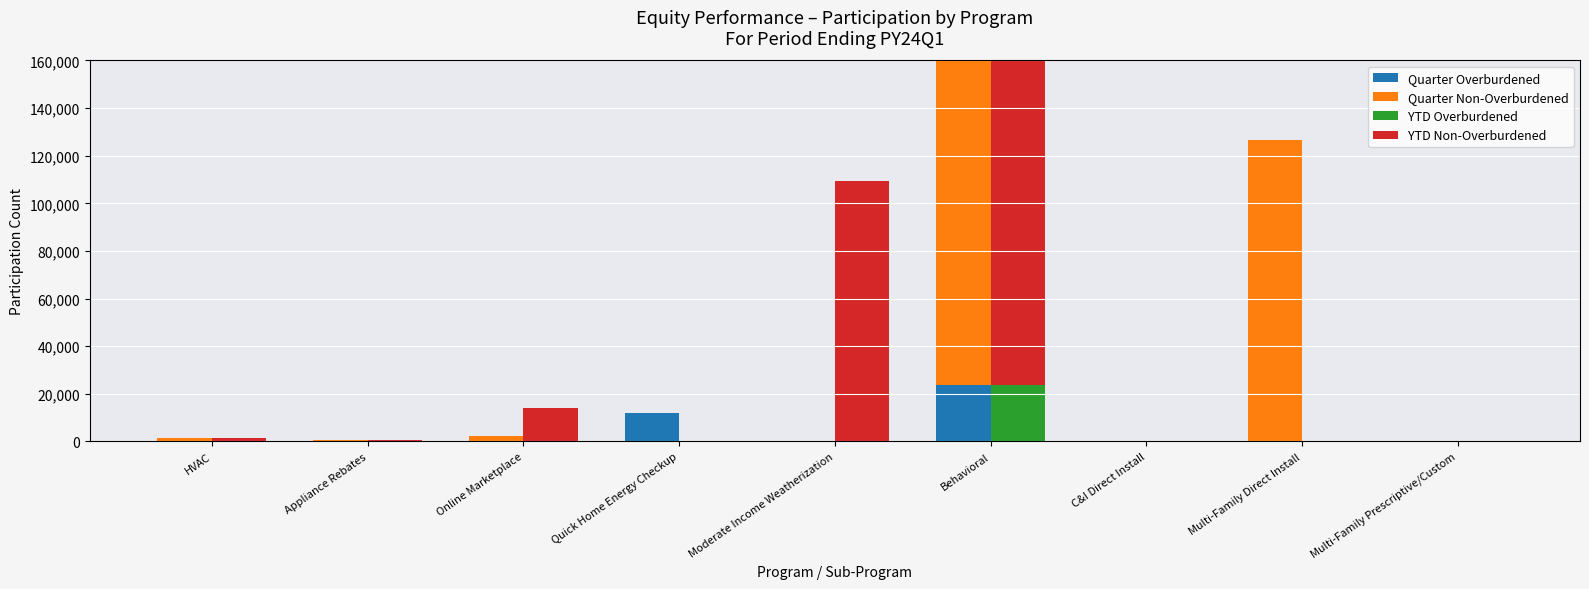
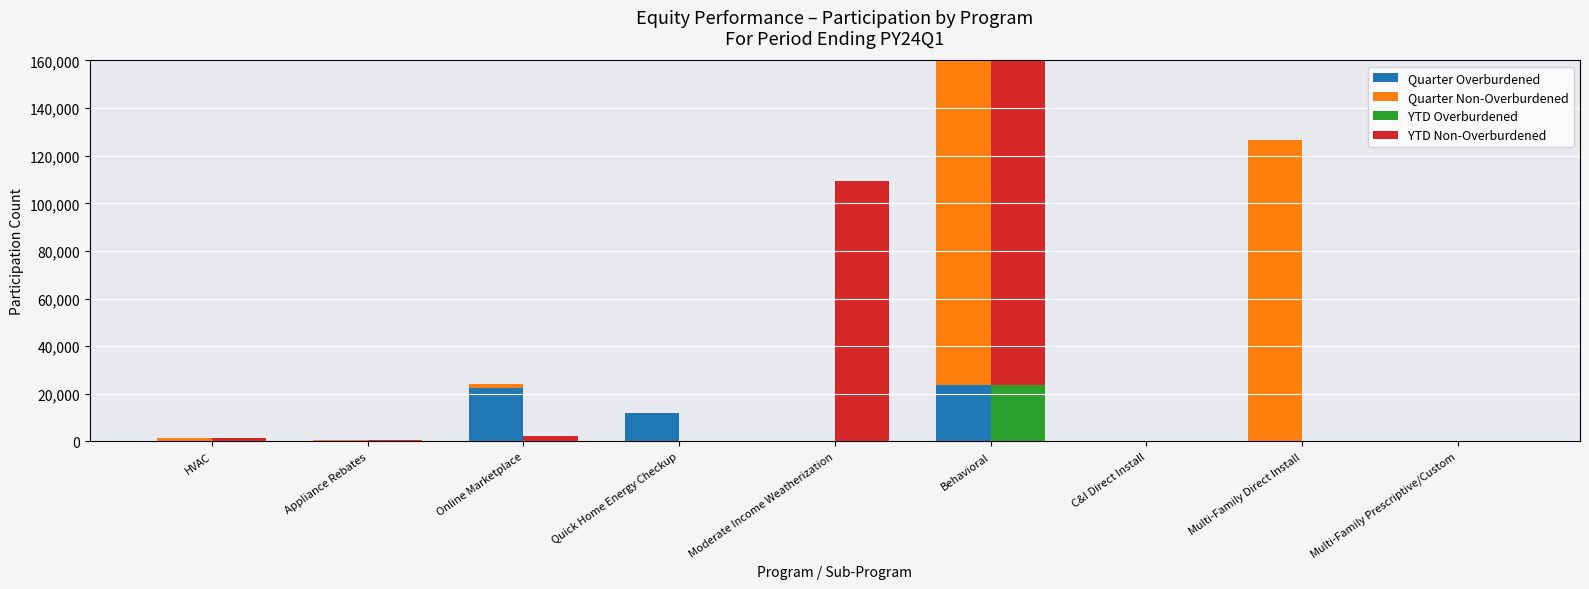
  {
    "Quarter Overburdened": {
-     "Online Marketplace": "0",
+     "Online Marketplace": "22,000",
      "Quick Home Energy Checkup": "12,000",
      "Behavioral": "24,000"
    },
    "Quarter Non-Overburdened": {
      "HVAC": "1,000",
      "Online Marketplace": "2,000",
      "Behavioral": "136,000",
      "Multi-Family Direct Install": "127,000",
      "Multi-Family Prescriptive/Custom": "0"
    },
    "YTD Overburdened": {
      "Behavioral": "24,000"
    },
    "YTD Non-Overburdened": {
      "HVAC": "1,000",
-     "Online Marketplace": "14,000",
+     "Online Marketplace": "2,000",
      "Moderate Income Weatherization": "109,000",
      "Behavioral": "136,000",
      "Multi-Family Prescriptive/Custom": "0"
    }
  }
